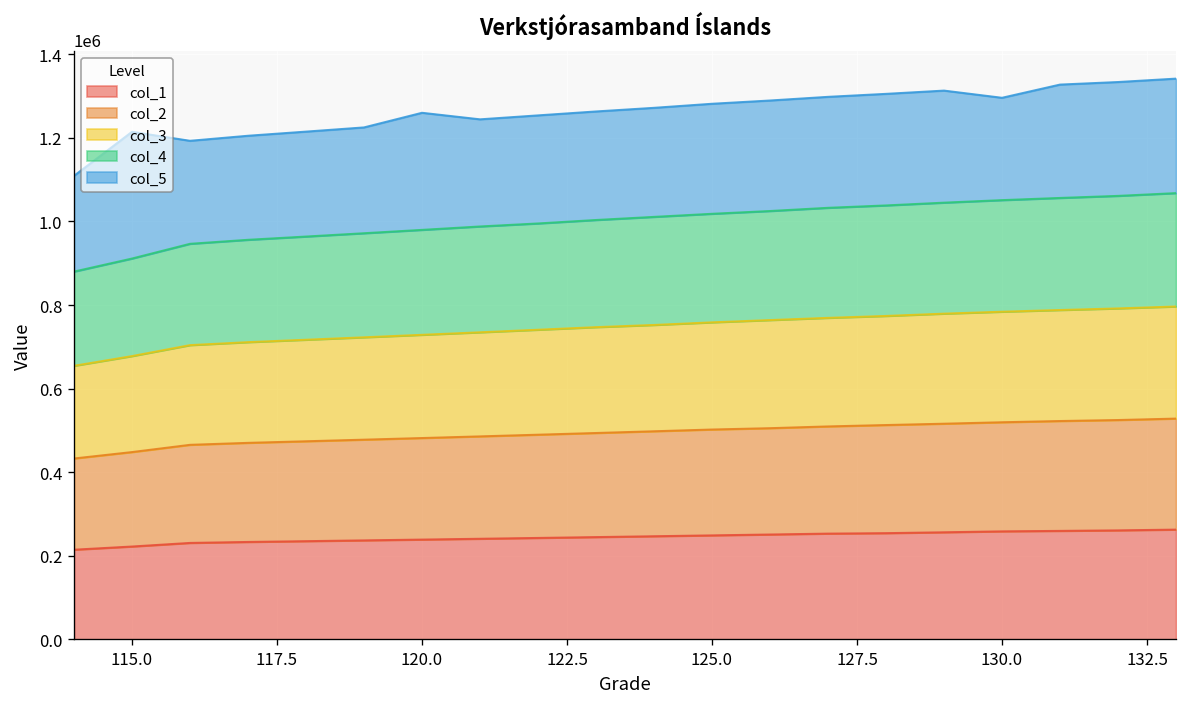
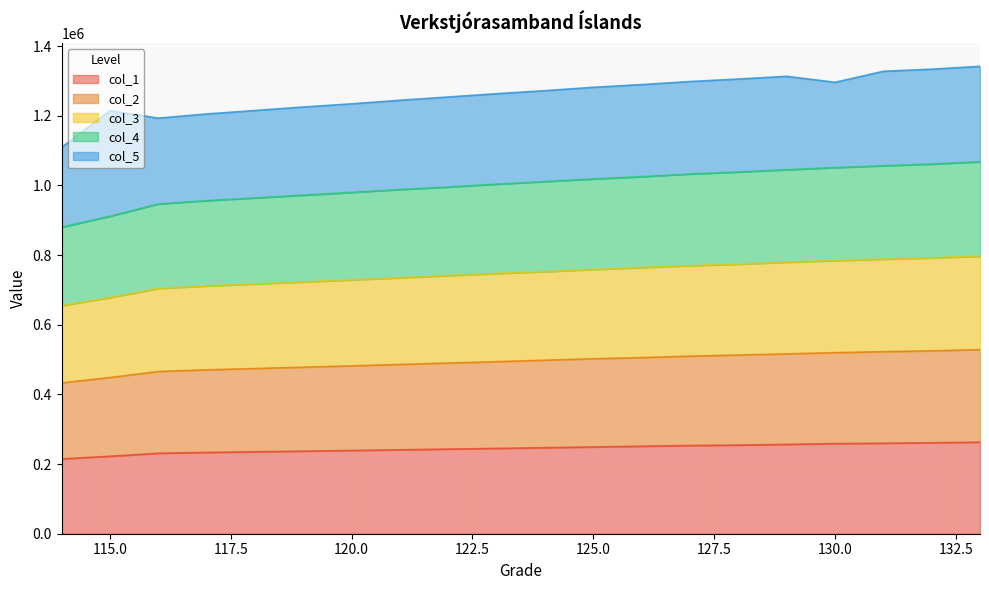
  {
    "col_4": {
      "115.0": 230000,
      "120.0": 250000,
      "125.0": 260000,
      "130.0": 270000
    },
    "col_5": {
-     "120.0": 280000,
+     "120.0": 250000,
      "125.0": 260000,
      "130.0": 240000
    }
  }
